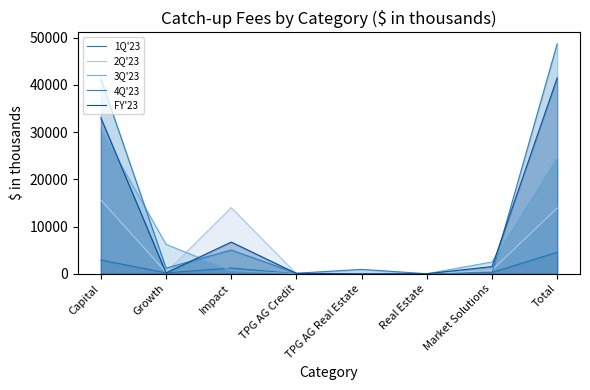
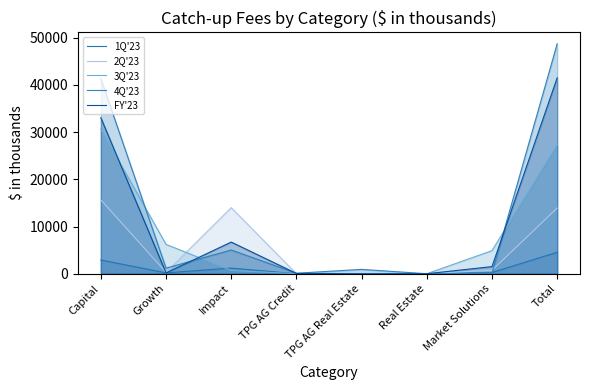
  {
    "2Q'23": {
      "Capital": 16000,
      "Impact": 14000,
      "Total": 14000
    },
    "3Q'23": {
      "Capital": 31000,
      "Growth": 6000,
-     "Market Solutions": 2000,
-     "Total": 25000
+     "Market Solutions": 5000,
+     "Total": 27000
    }
  }
